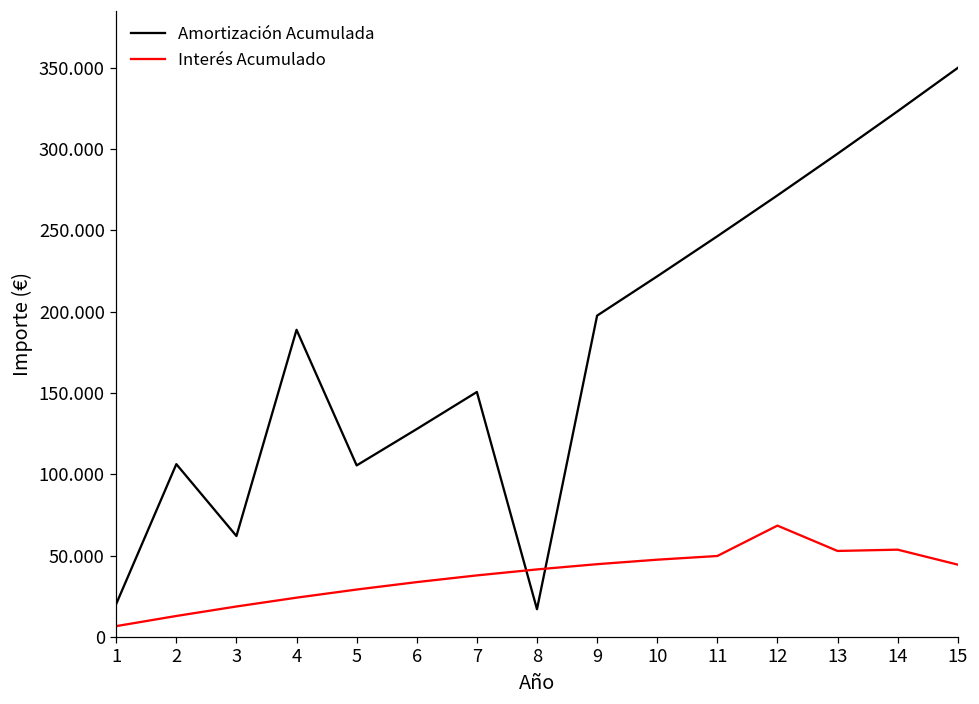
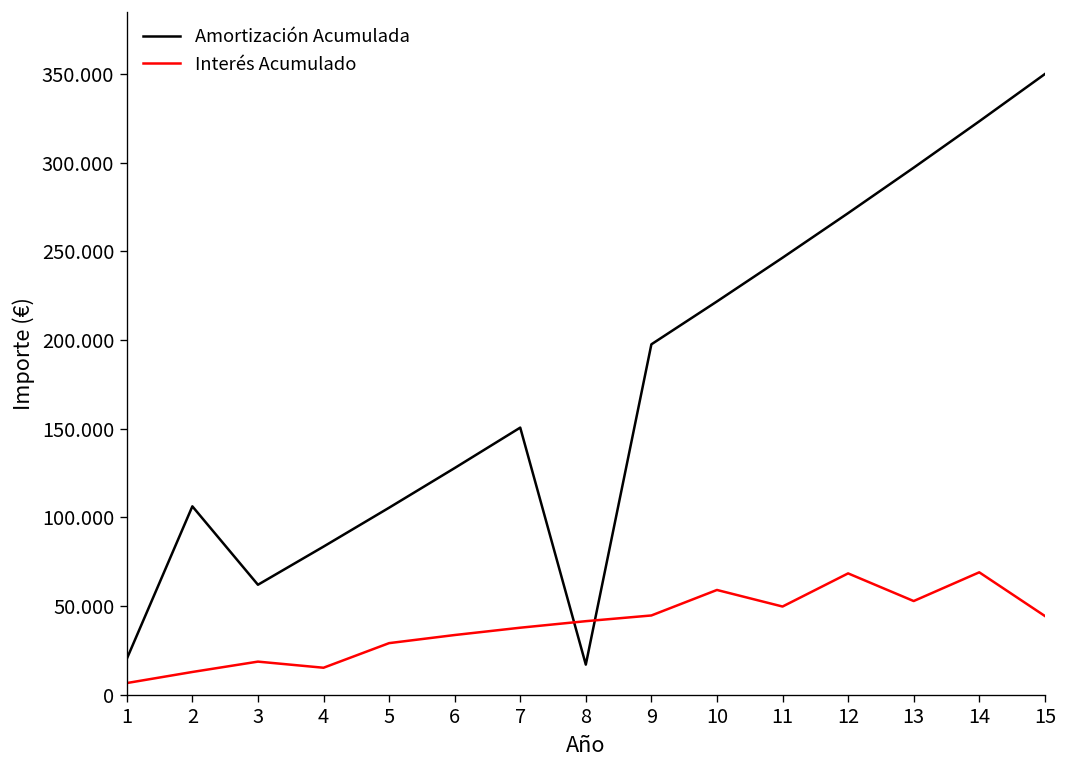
  {
    "Amortización Acumulada": {
      "1": 20,
      "2": 106,
      "3": 62,
-     "4": 189,
+     "4": 84,
      "5": 106,
      "6": 128,
      "7": 151,
      "8": 17,
      "9": 198,
      "10": 222,
      "11": 246,
      "12": 272,
      "13": 297,
      "14": 323,
      "15": 350
    },
    "Interés Acumulado": {
      "1": 7,
      "2": 13,
      "3": 19,
-     "4": 24,
+     "4": 15,
      "5": 29,
      "6": 34,
      "7": 38,
      "8": 42,
      "9": 45,
-     "10": 48,
+     "10": 59,
      "11": 50,
      "12": 68,
      "13": 53,
-     "14": 54,
+     "14": 69,
      "15": 44
    }
  }
